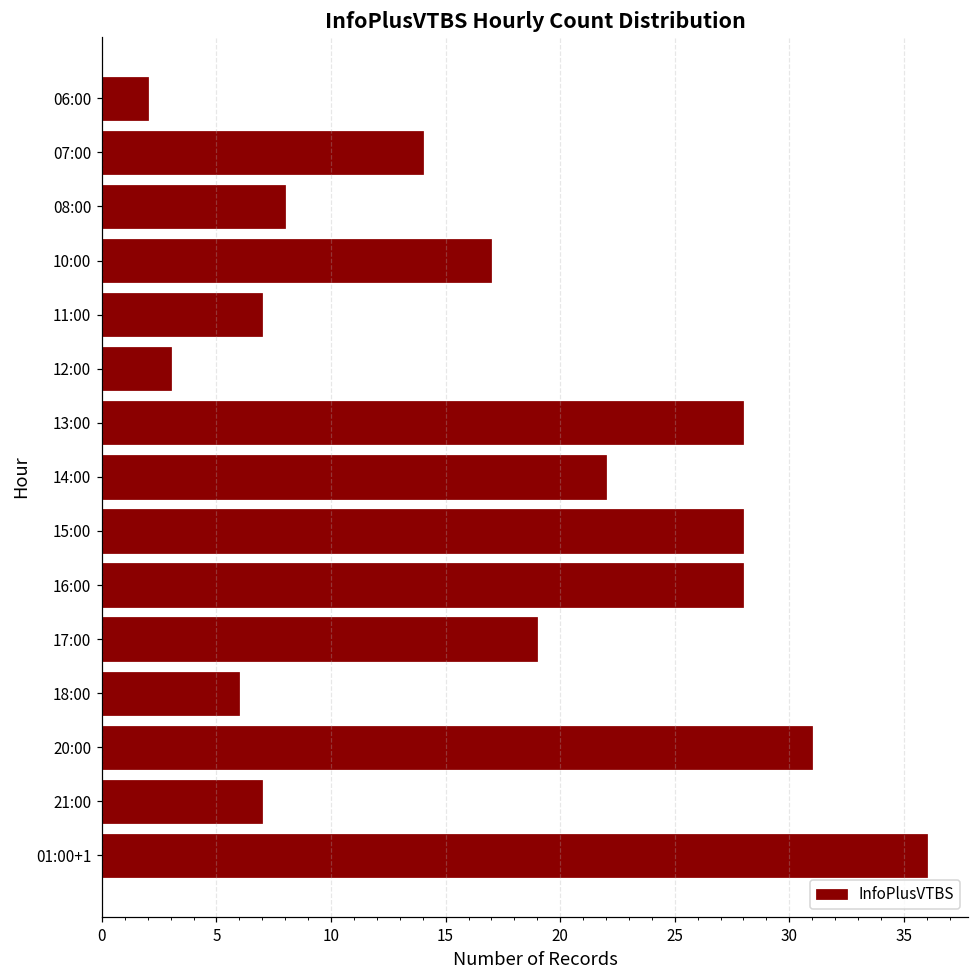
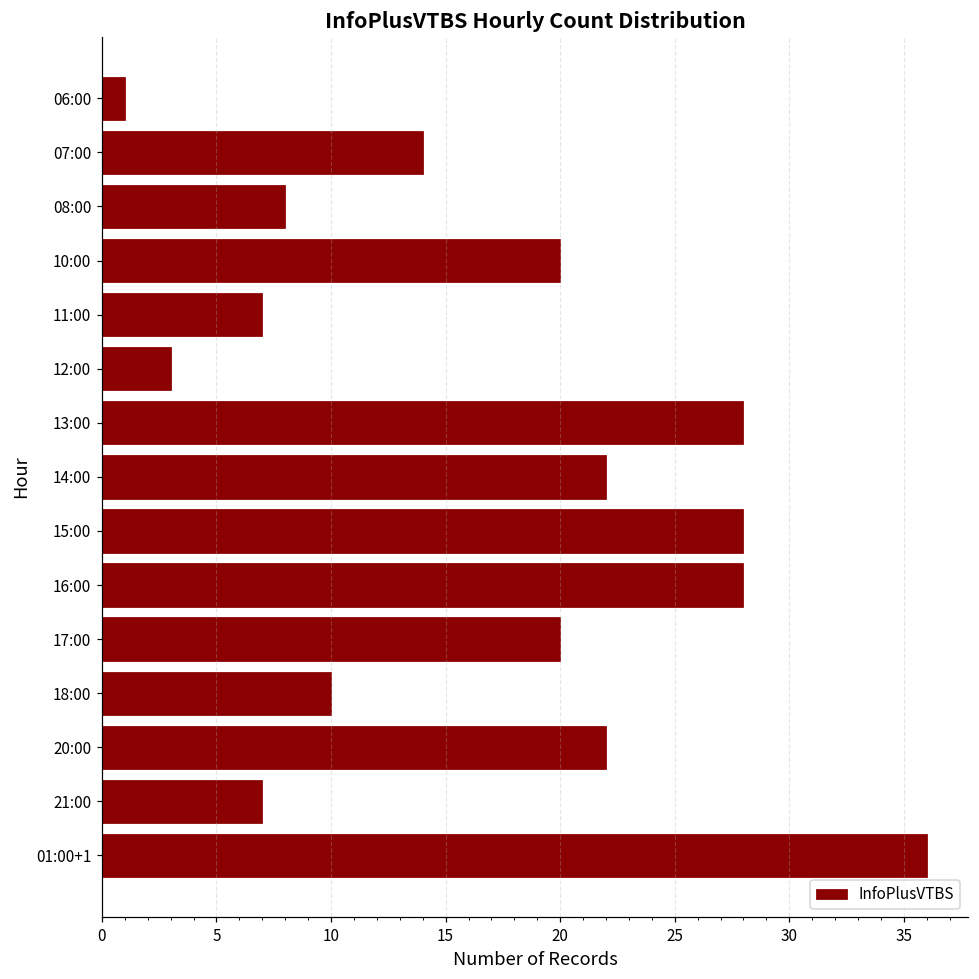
  {
-   "06:00": 2,
+   "06:00": 1,
    "07:00": 14,
    "08:00": 8,
-   "10:00": 17,
+   "10:00": 20,
    "11:00": 7,
    "12:00": 3,
    "13:00": 28,
    "14:00": 22,
    "15:00": 28,
    "16:00": 28,
-   "17:00": 19,
-   "18:00": 6,
-   "20:00": 31,
+   "17:00": 20,
+   "18:00": 10,
+   "20:00": 22,
    "21:00": 7,
    "01:00+1": 36
  }
